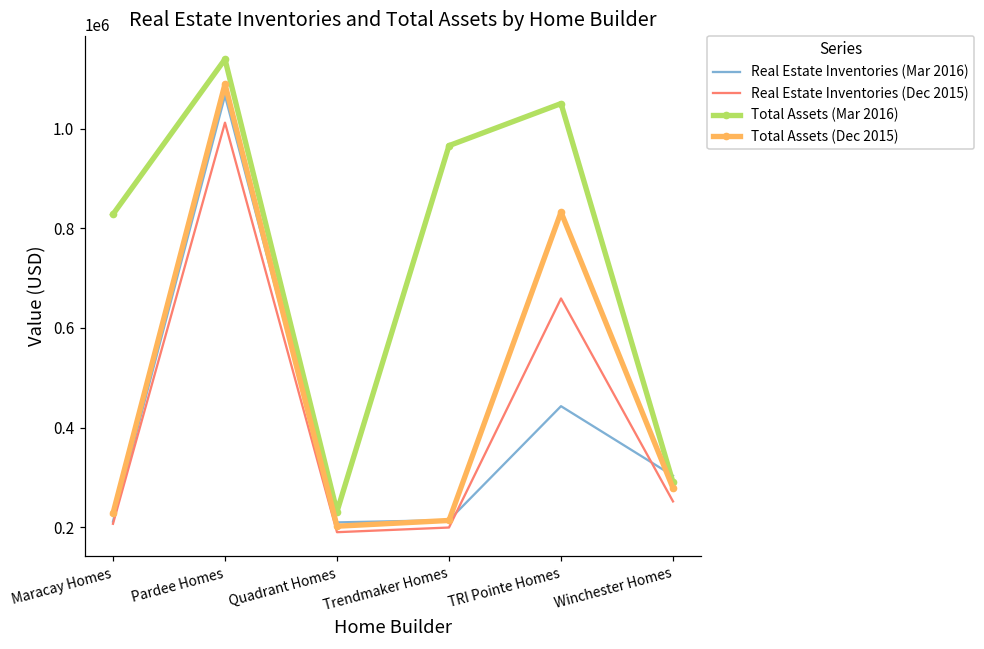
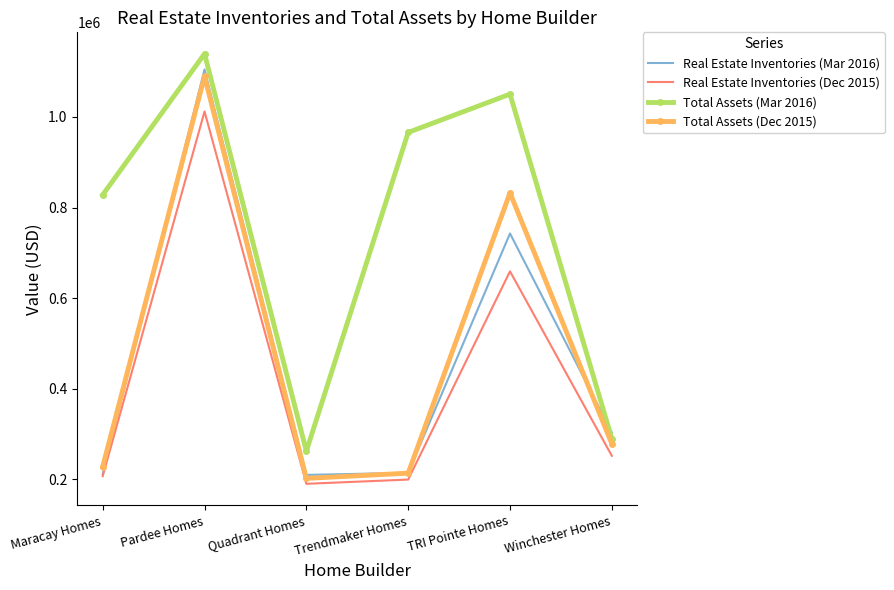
  {
    "Real Estate Inventories (Mar 2016)": {
-     "Pardee Homes": 1070000,
+     "Pardee Homes": 1100000,
      "Quadrant Homes": 210000,
-     "TRI Pointe Homes": 440000,
+     "TRI Pointe Homes": 740000,
      "Winchester Homes": 300000
    },
    "Total Assets (Mar 2016)": {
      "Maracay Homes": 830000,
      "Pardee Homes": 1140000,
-     "Quadrant Homes": 230000,
+     "Quadrant Homes": 260000,
      "Trendmaker Homes": 970000,
      "TRI Pointe Homes": 1050000,
      "Winchester Homes": 290000
    }
  }
